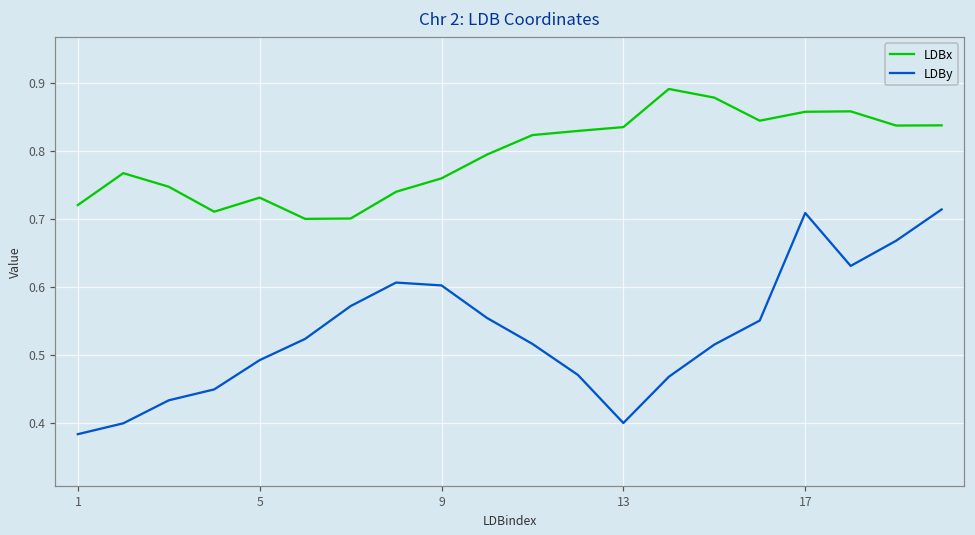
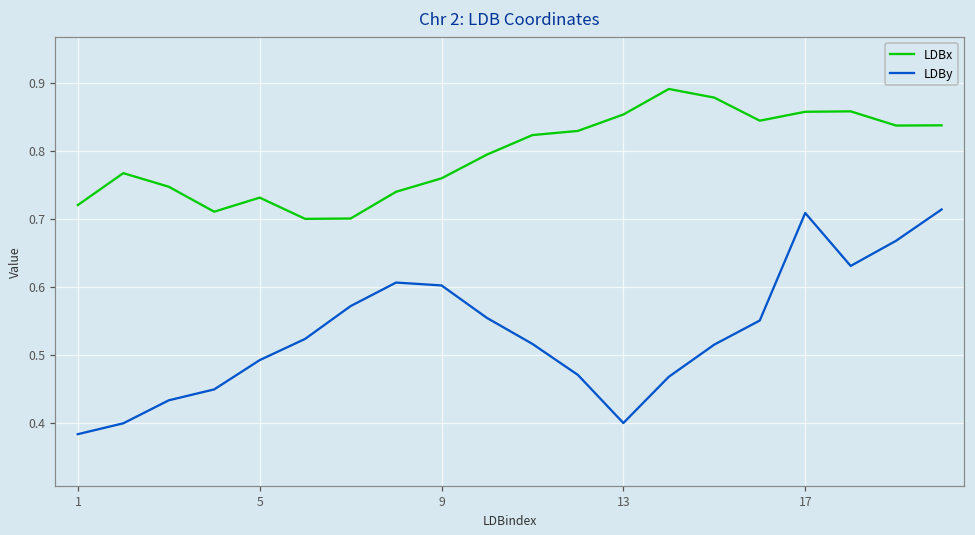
  {
    "LDBx": {
      "1": 0.72,
      "5": 0.73,
      "9": 0.76,
-     "13": 0.83,
+     "13": 0.85,
      "17": 0.86
    },
    "LDBy": {
      "1": 0.38,
      "5": 0.49,
      "9": 0.60,
      "13": 0.40,
      "17": 0.71
    }
  }
